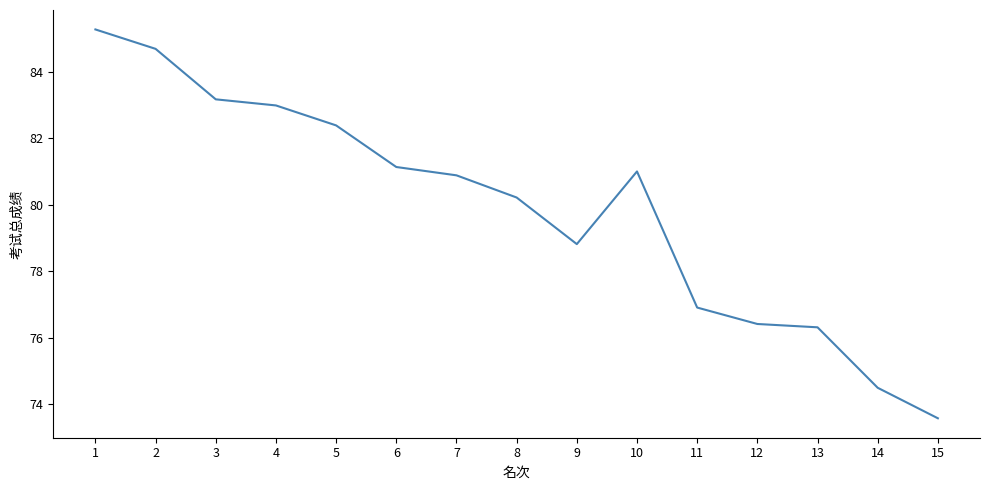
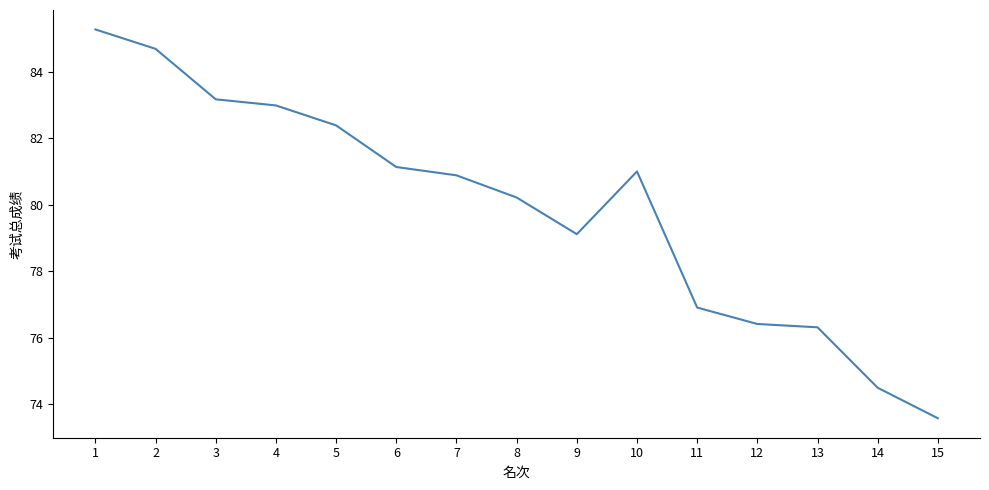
  {
    "1": 85.3,
    "2": 84.7,
    "3": 83.2,
    "4": 83.0,
    "5": 82.4,
    "6": 81.1,
    "7": 80.9,
    "8": 80.2,
-   "9": 78.8,
+   "9": 79.1,
    "10": 81.0,
    "11": 76.9,
    "12": 76.4,
    "13": 76.3,
    "14": 74.5,
    "15": 73.6
  }
